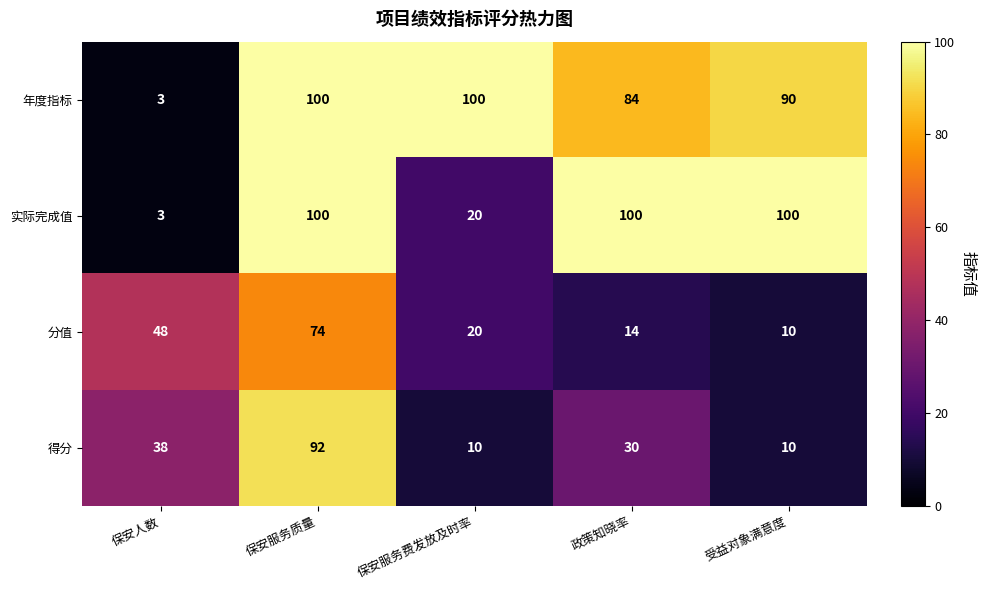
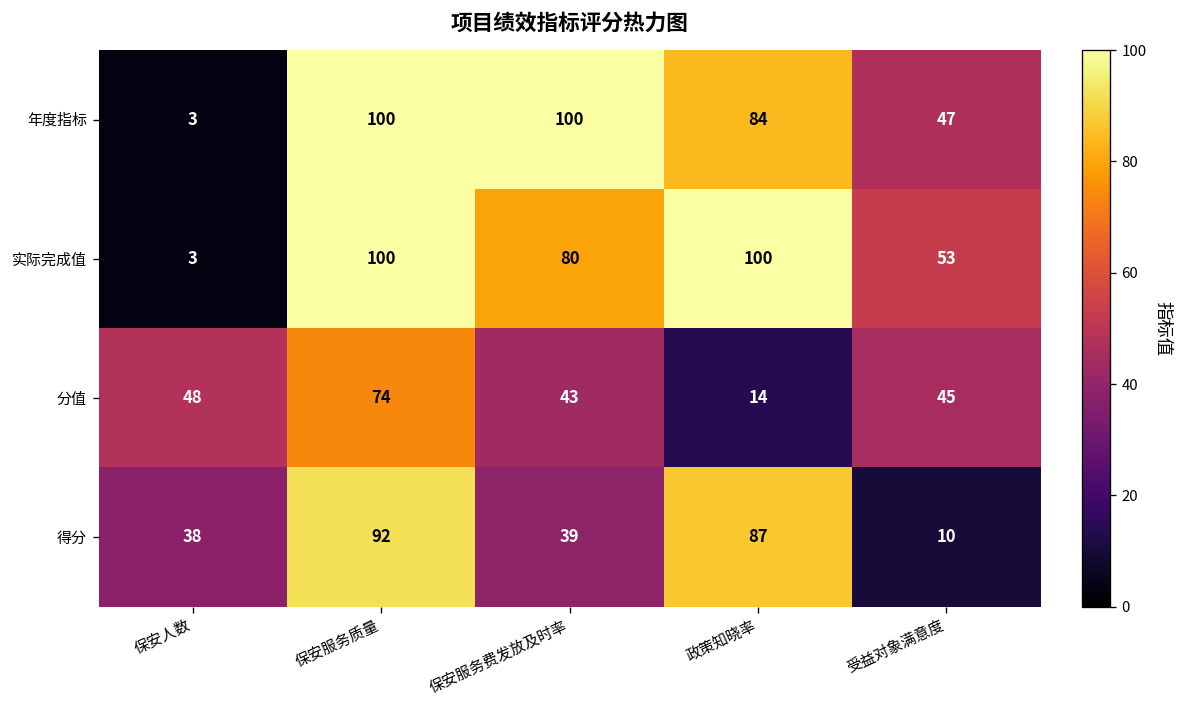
  {
    "年度指标": {
      "保安人数": 3,
      "保安服务质量": 100,
      "保安服务费发放及时率": 100,
      "政策知晓率": 84,
-     "受益对象满意度": 90
+     "受益对象满意度": 47
    },
    "实际完成值": {
      "保安人数": 3,
      "保安服务质量": 100,
-     "保安服务费发放及时率": 20,
+     "保安服务费发放及时率": 80,
      "政策知晓率": 100,
-     "受益对象满意度": 100
+     "受益对象满意度": 53
    },
    "分值": {
      "保安人数": 48,
      "保安服务质量": 74,
-     "保安服务费发放及时率": 20,
+     "保安服务费发放及时率": 43,
      "政策知晓率": 14,
-     "受益对象满意度": 10
+     "受益对象满意度": 45
    },
    "得分": {
      "保安人数": 38,
      "保安服务质量": 92,
-     "保安服务费发放及时率": 10,
-     "政策知晓率": 30,
+     "保安服务费发放及时率": 39,
+     "政策知晓率": 87,
      "受益对象满意度": 10
    }
  }
